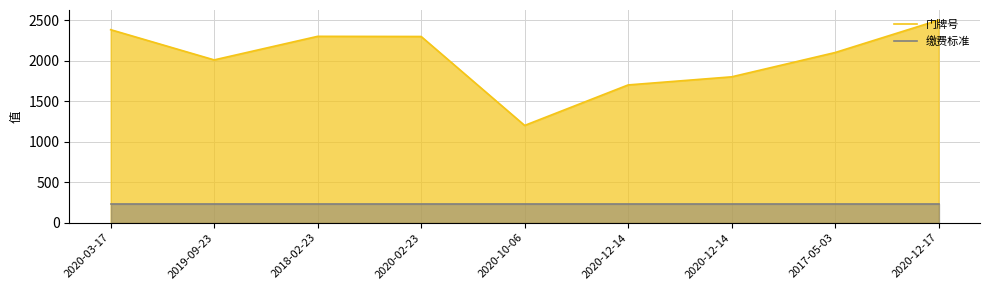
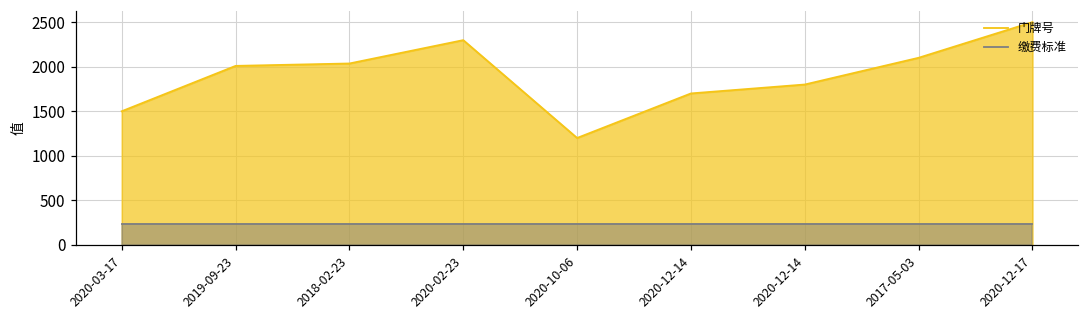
  {
    "门牌号": {
-     "2020-03-17": 2400,
+     "2020-03-17": 1500,
      "2019-09-23": 2000,
-     "2018-02-23": 2300,
+     "2018-02-23": 2000,
      "2020-02-23": 2300,
      "2020-10-06": 1200,
      "2017-05-03": 2100,
      "2020-12-17": 2500
    },
    "缴费标准": {
      "2020-03-17": 200,
      "2019-09-23": 200,
      "2018-02-23": 200,
      "2020-02-23": 200,
      "2020-10-06": 200,
      "2017-05-03": 200,
      "2020-12-17": 200
    }
  }
